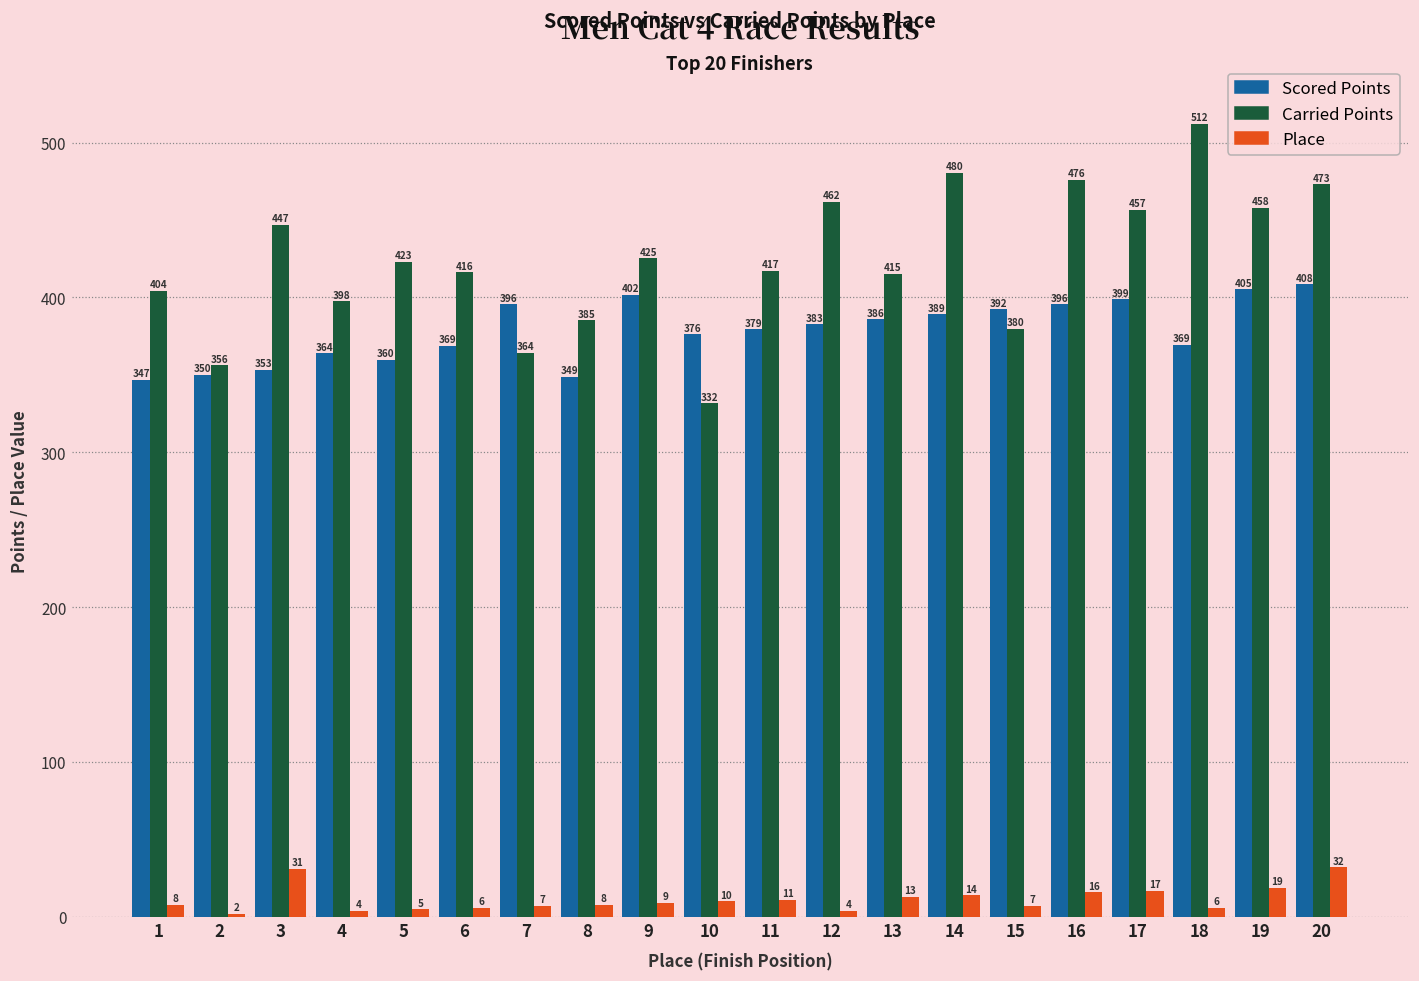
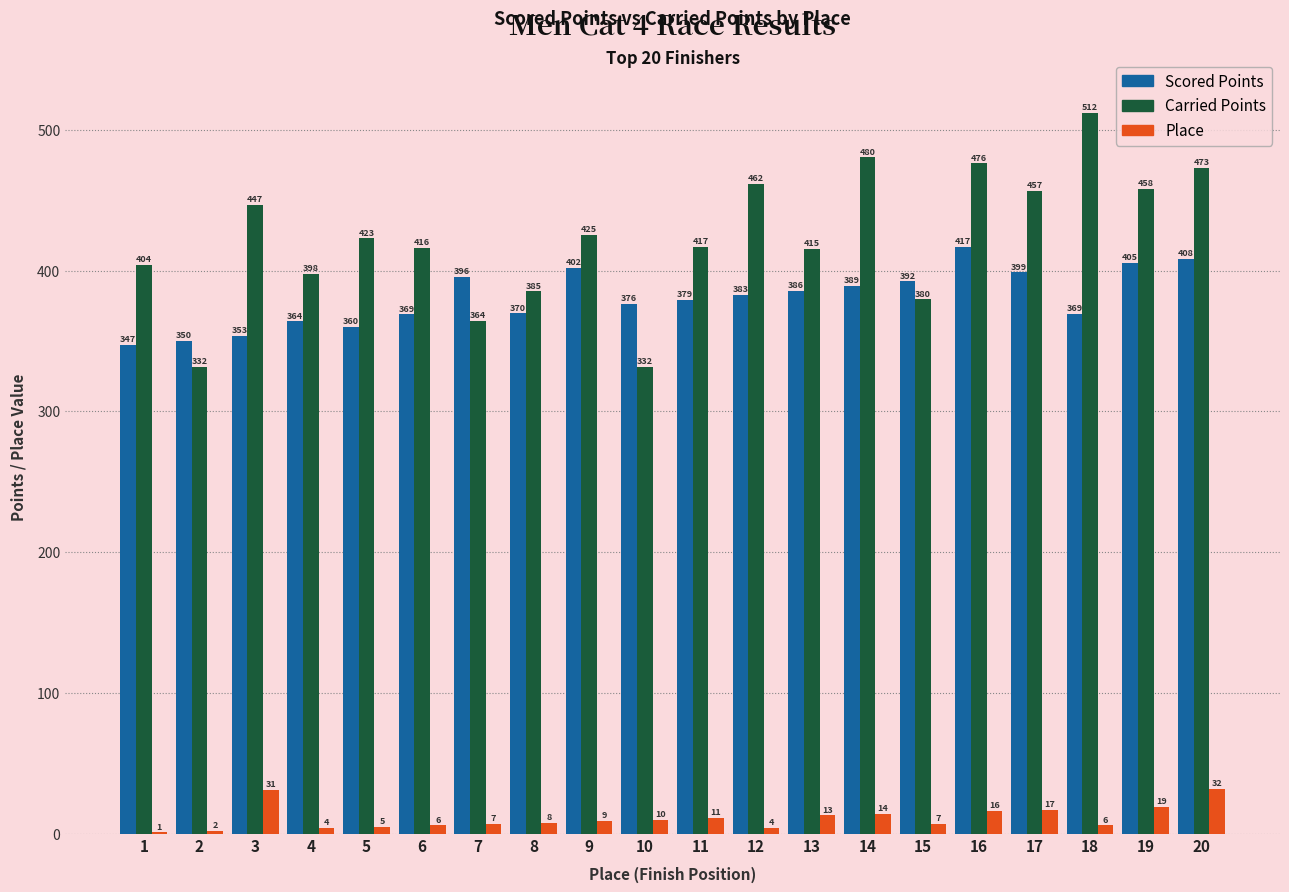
  {
    "Scored Points": {
      "1": 347,
      "2": 350,
      "3": 353,
      "4": 364,
      "5": 360,
      "6": 369,
      "7": 396,
-     "8": 349,
+     "8": 370,
      "9": 402,
      "10": 376,
      "11": 379,
      "12": 383,
      "13": 386,
      "14": 389,
      "15": 392,
-     "16": 396,
+     "16": 417,
      "17": 399,
      "18": 369,
      "19": 405,
      "20": 408
    },
    "Carried Points": {
      "1": 404,
-     "2": 356,
+     "2": 332,
      "3": 447,
      "4": 398,
      "5": 423,
      "6": 416,
      "7": 364,
      "8": 385,
      "9": 425,
      "10": 332,
      "11": 417,
      "12": 462,
      "13": 415,
      "14": 480,
      "15": 380,
      "16": 476,
      "17": 457,
      "18": 512,
      "19": 458,
      "20": 473
    },
    "Place": {
-     "1": 8,
+     "1": 1,
      "2": 2,
      "3": 31,
      "4": 4,
      "5": 5,
      "6": 6,
      "7": 7,
      "8": 8,
      "9": 9,
      "10": 10,
      "11": 11,
      "12": 4,
      "13": 13,
      "14": 14,
      "15": 7,
      "16": 16,
      "17": 17,
      "18": 6,
      "19": 19,
      "20": 32
    }
  }
